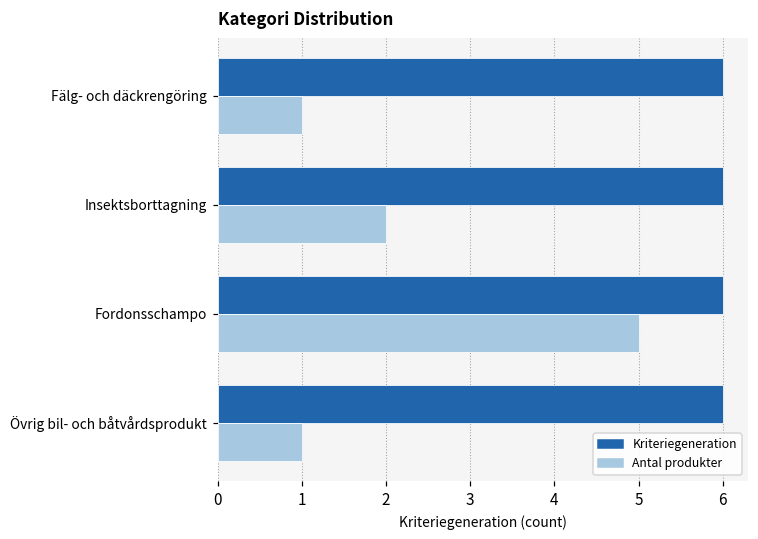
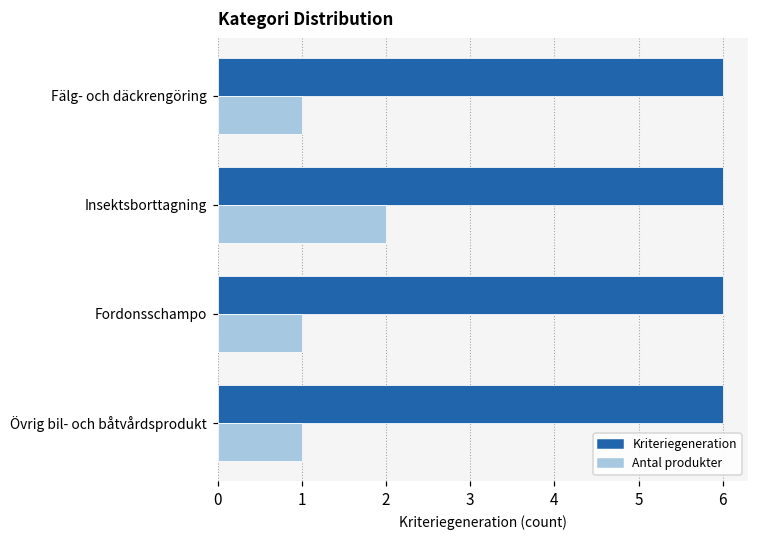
  {
    "Kriteriegeneration": {
      "Fälg- och däckrengöring": 6,
      "Insektsborttagning": 6,
      "Fordonsschampo": 6,
      "Övrig bil- och båtvårdsprodukt": 6
    },
    "Antal produkter": {
      "Fälg- och däckrengöring": 1,
      "Insektsborttagning": 2,
-     "Fordonsschampo": 5,
+     "Fordonsschampo": 1,
      "Övrig bil- och båtvårdsprodukt": 1
    }
  }
